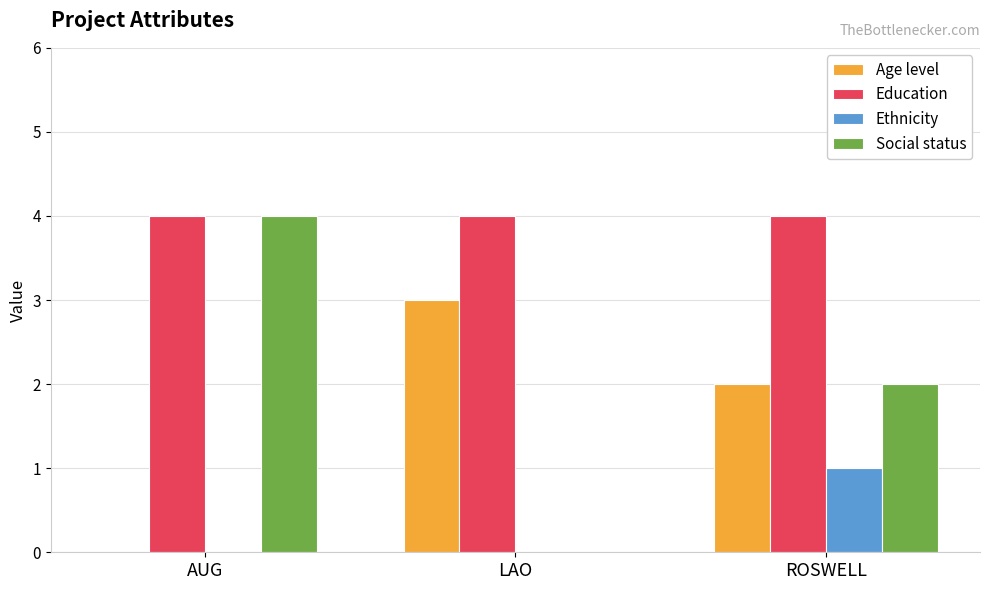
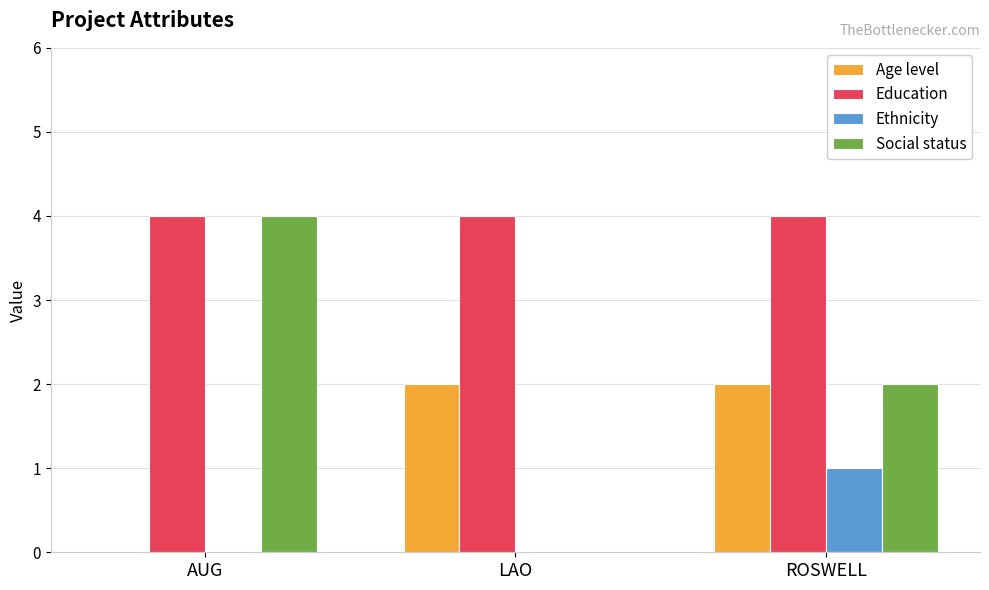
  {
    "Age level": {
      "AUG": 0,
-     "LAO": 3,
+     "LAO": 2,
      "ROSWELL": 2
    },
    "Education": {
      "AUG": 4,
      "LAO": 4,
      "ROSWELL": 4
    },
    "Ethnicity": {
      "AUG": 0,
      "LAO": 0,
      "ROSWELL": 1
    },
    "Social status": {
      "AUG": 4,
      "LAO": 0,
      "ROSWELL": 2
    }
  }
